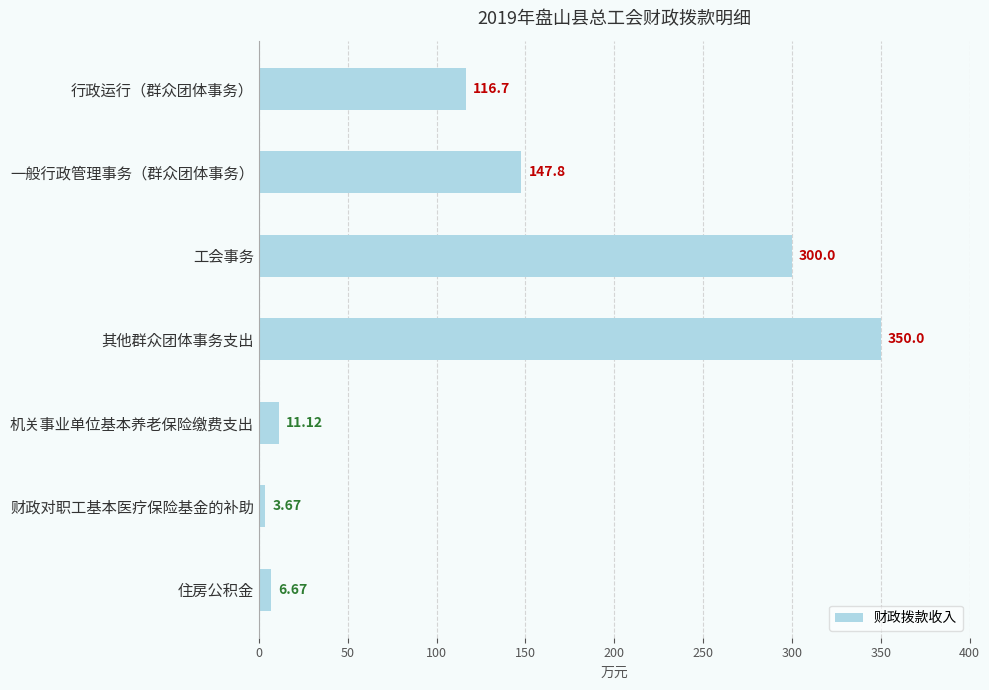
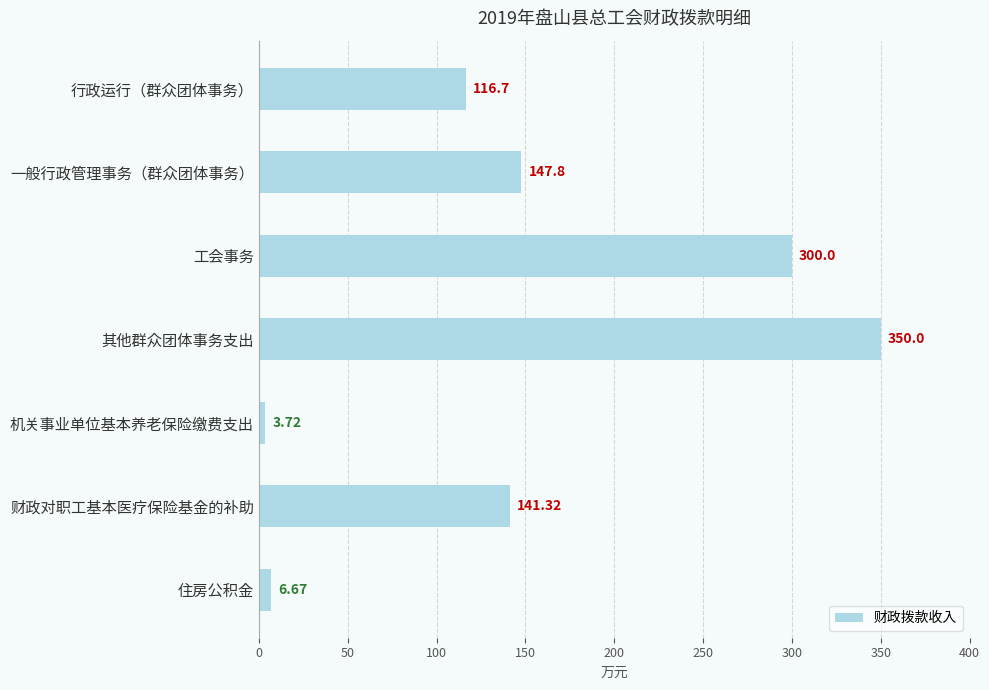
  {
    "行政运行（群众团体事务）": 116.7,
    "一般行政管理事务（群众团体事务）": 147.8,
    "工会事务": 300.0,
    "其他群众团体事务支出": 350.0,
-   "机关事业单位基本养老保险缴费支出": 11.12,
-   "财政对职工基本医疗保险基金的补助": 3.67,
+   "机关事业单位基本养老保险缴费支出": 3.72,
+   "财政对职工基本医疗保险基金的补助": 141.32,
    "住房公积金": 6.67
  }
